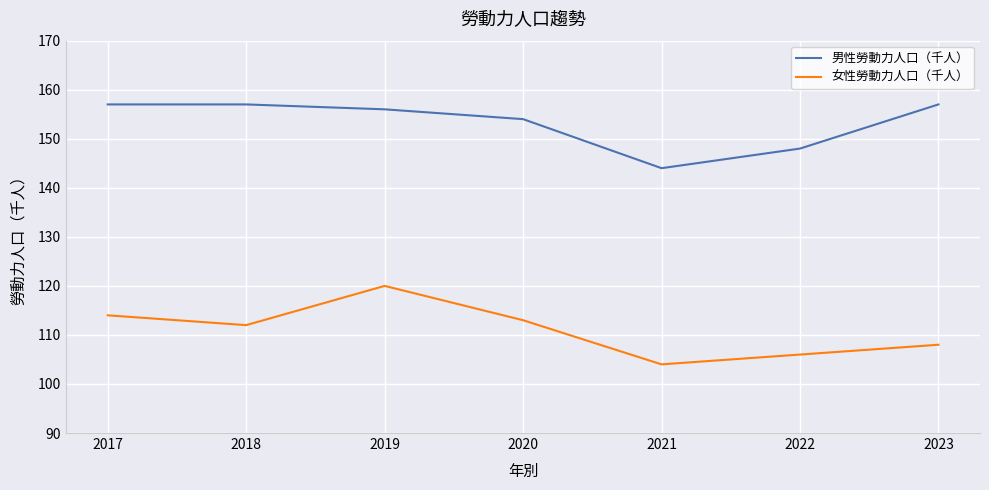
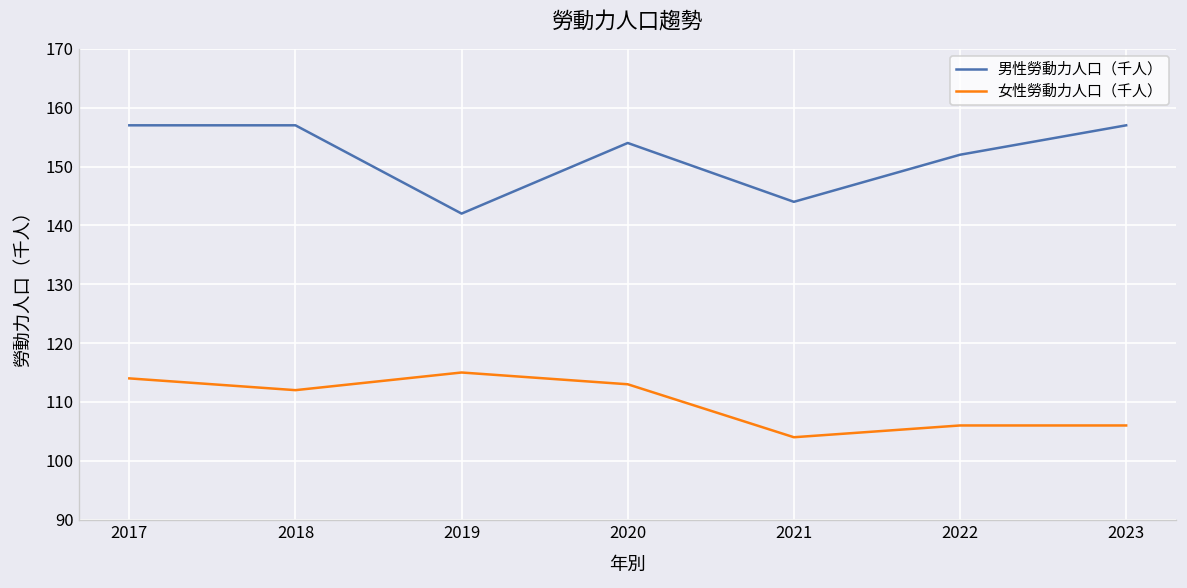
  {
    "男性勞動力人口（千人）": {
      "2017": 157,
      "2018": 157,
-     "2019": 156,
+     "2019": 142,
      "2020": 154,
      "2021": 144,
-     "2022": 148,
+     "2022": 152,
      "2023": 157
    },
    "女性勞動力人口（千人）": {
      "2017": 114,
      "2018": 112,
-     "2019": 120,
+     "2019": 115,
      "2020": 113,
      "2021": 104,
      "2022": 106,
-     "2023": 108
+     "2023": 106
    }
  }
